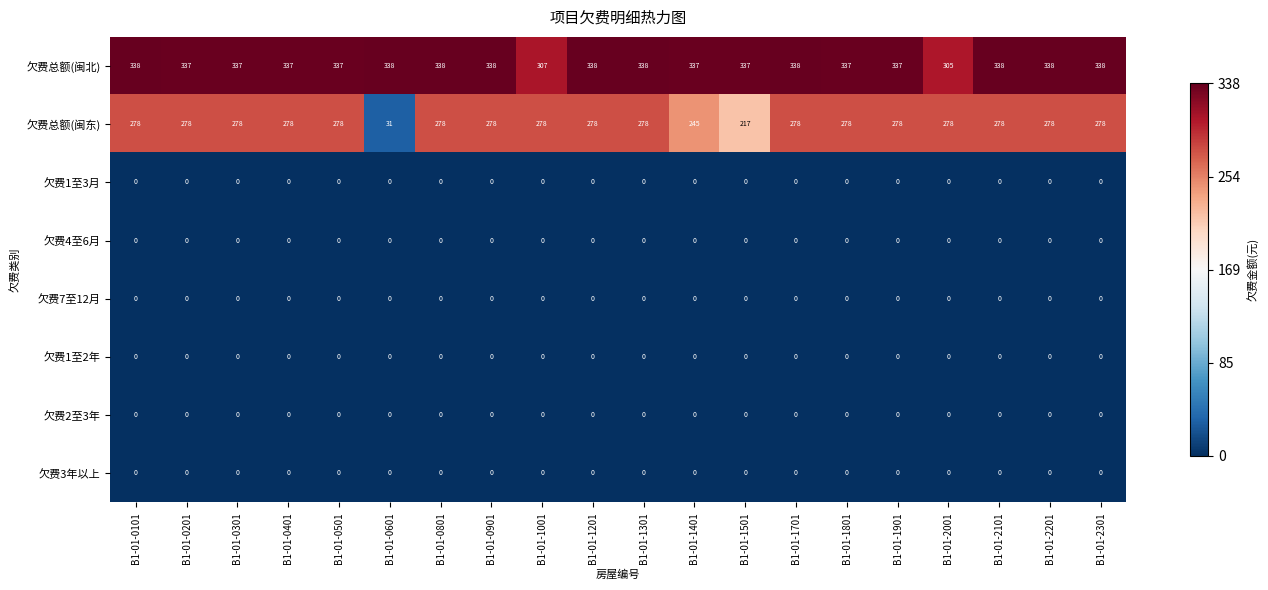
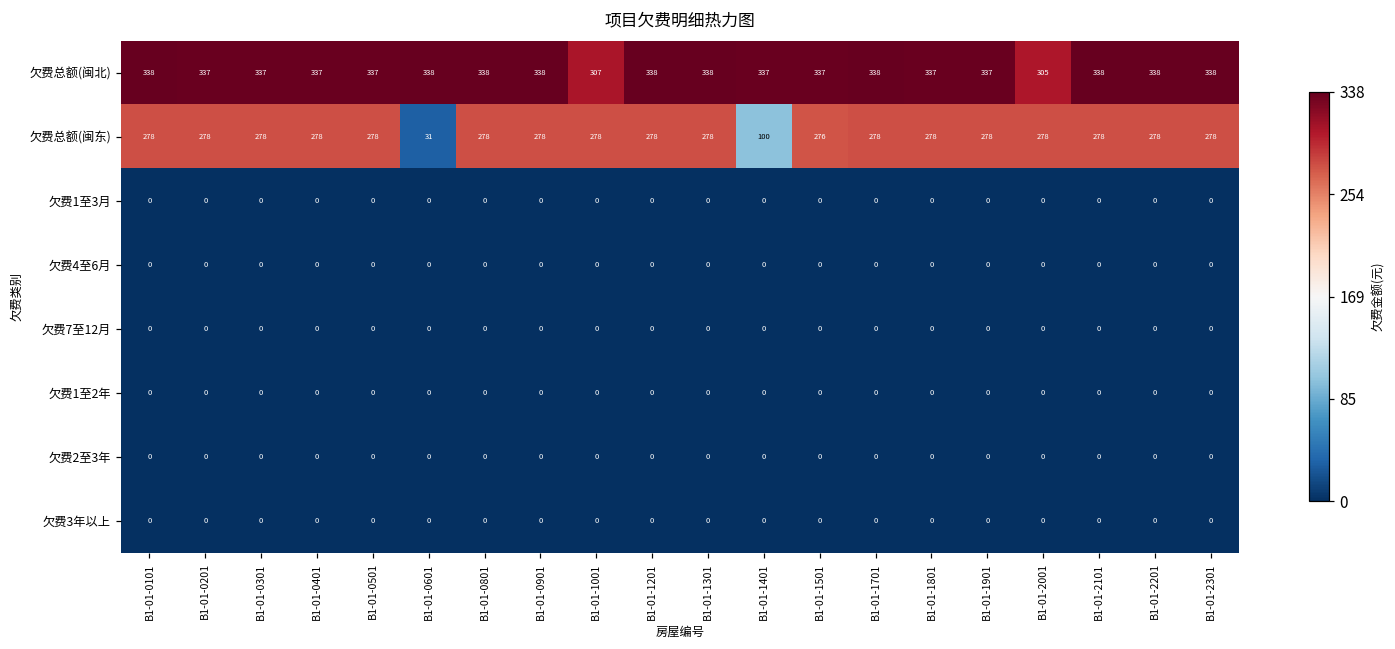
  {
    "欠费总额(闽北)": {
      "B1-01-0101": 338,
      "B1-01-0201": 337,
      "B1-01-0301": 337,
      "B1-01-0401": 337,
      "B1-01-0501": 337,
      "B1-01-0601": 338,
      "B1-01-0801": 338,
      "B1-01-0901": 338,
      "B1-01-1001": 307,
      "B1-01-1201": 338,
      "B1-01-1301": 338,
      "B1-01-1401": 337,
      "B1-01-1501": 337,
      "B1-01-1701": 338,
      "B1-01-1801": 337,
      "B1-01-1901": 337,
      "B1-01-2001": 305,
      "B1-01-2101": 338,
      "B1-01-2201": 338,
      "B1-01-2301": 338
    },
    "欠费总额(闽东)": {
      "B1-01-0101": 278,
      "B1-01-0201": 278,
      "B1-01-0301": 278,
      "B1-01-0401": 278,
      "B1-01-0501": 278,
      "B1-01-0601": 31,
      "B1-01-0801": 278,
      "B1-01-0901": 278,
      "B1-01-1001": 278,
      "B1-01-1201": 278,
      "B1-01-1301": 278,
-     "B1-01-1401": 245,
-     "B1-01-1501": 217,
+     "B1-01-1401": 100,
+     "B1-01-1501": 276,
      "B1-01-1701": 278,
      "B1-01-1801": 278,
      "B1-01-1901": 278,
      "B1-01-2001": 278,
      "B1-01-2101": 278,
      "B1-01-2201": 278,
      "B1-01-2301": 278
    },
    "欠费1至3月": {
      "B1-01-0101": 0,
      "B1-01-0201": 0,
      "B1-01-0301": 0,
      "B1-01-0401": 0,
      "B1-01-0501": 0,
      "B1-01-0601": 0,
      "B1-01-0801": 0,
      "B1-01-0901": 0,
      "B1-01-1001": 0,
      "B1-01-1201": 0,
      "B1-01-1301": 0,
      "B1-01-1401": 0,
      "B1-01-1501": 0,
      "B1-01-1701": 0,
      "B1-01-1801": 0,
      "B1-01-1901": 0,
      "B1-01-2001": 0,
      "B1-01-2101": 0,
      "B1-01-2201": 0,
      "B1-01-2301": 0
    },
    "欠费4至6月": {
      "B1-01-0101": 0,
      "B1-01-0201": 0,
      "B1-01-0301": 0,
      "B1-01-0401": 0,
      "B1-01-0501": 0,
      "B1-01-0601": 0,
      "B1-01-0801": 0,
      "B1-01-0901": 0,
      "B1-01-1001": 0,
      "B1-01-1201": 0,
      "B1-01-1301": 0,
      "B1-01-1401": 0,
      "B1-01-1501": 0,
      "B1-01-1701": 0,
      "B1-01-1801": 0,
      "B1-01-1901": 0,
      "B1-01-2001": 0,
      "B1-01-2101": 0,
      "B1-01-2201": 0,
      "B1-01-2301": 0
    },
    "欠费7至12月": {
      "B1-01-0101": 0,
      "B1-01-0201": 0,
      "B1-01-0301": 0,
      "B1-01-0401": 0,
      "B1-01-0501": 0,
      "B1-01-0601": 0,
      "B1-01-0801": 0,
      "B1-01-0901": 0,
      "B1-01-1001": 0,
      "B1-01-1201": 0,
      "B1-01-1301": 0,
      "B1-01-1401": 0,
      "B1-01-1501": 0,
      "B1-01-1701": 0,
      "B1-01-1801": 0,
      "B1-01-1901": 0,
      "B1-01-2001": 0,
      "B1-01-2101": 0,
      "B1-01-2201": 0,
      "B1-01-2301": 0
    },
    "欠费1至2年": {
      "B1-01-0101": 0,
      "B1-01-0201": 0,
      "B1-01-0301": 0,
      "B1-01-0401": 0,
      "B1-01-0501": 0,
      "B1-01-0601": 0,
      "B1-01-0801": 0,
      "B1-01-0901": 0,
      "B1-01-1001": 0,
      "B1-01-1201": 0,
      "B1-01-1301": 0,
      "B1-01-1401": 0,
      "B1-01-1501": 0,
      "B1-01-1701": 0,
      "B1-01-1801": 0,
      "B1-01-1901": 0,
      "B1-01-2001": 0,
      "B1-01-2101": 0,
      "B1-01-2201": 0,
      "B1-01-2301": 0
    },
    "欠费2至3年": {
      "B1-01-0101": 0,
      "B1-01-0201": 0,
      "B1-01-0301": 0,
      "B1-01-0401": 0,
      "B1-01-0501": 0,
      "B1-01-0601": 0,
      "B1-01-0801": 0,
      "B1-01-0901": 0,
      "B1-01-1001": 0,
      "B1-01-1201": 0,
      "B1-01-1301": 0,
      "B1-01-1401": 0,
      "B1-01-1501": 0,
      "B1-01-1701": 0,
      "B1-01-1801": 0,
      "B1-01-1901": 0,
      "B1-01-2001": 0,
      "B1-01-2101": 0,
      "B1-01-2201": 0,
      "B1-01-2301": 0
    },
    "欠费3年以上": {
      "B1-01-0101": 0,
      "B1-01-0201": 0,
      "B1-01-0301": 0,
      "B1-01-0401": 0,
      "B1-01-0501": 0,
      "B1-01-0601": 0,
      "B1-01-0801": 0,
      "B1-01-0901": 0,
      "B1-01-1001": 0,
      "B1-01-1201": 0,
      "B1-01-1301": 0,
      "B1-01-1401": 0,
      "B1-01-1501": 0,
      "B1-01-1701": 0,
      "B1-01-1801": 0,
      "B1-01-1901": 0,
      "B1-01-2001": 0,
      "B1-01-2101": 0,
      "B1-01-2201": 0,
      "B1-01-2301": 0
    }
  }
